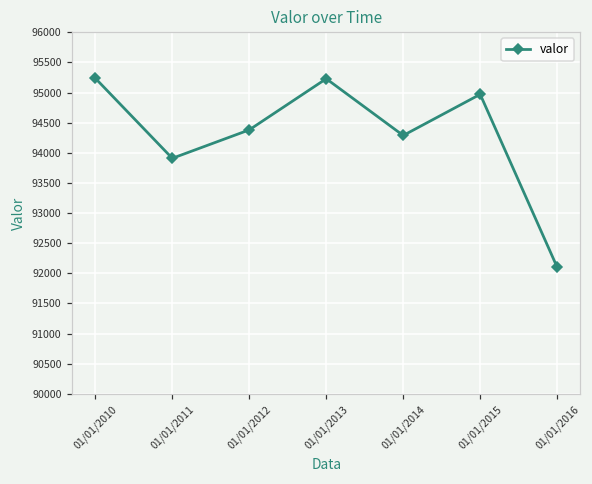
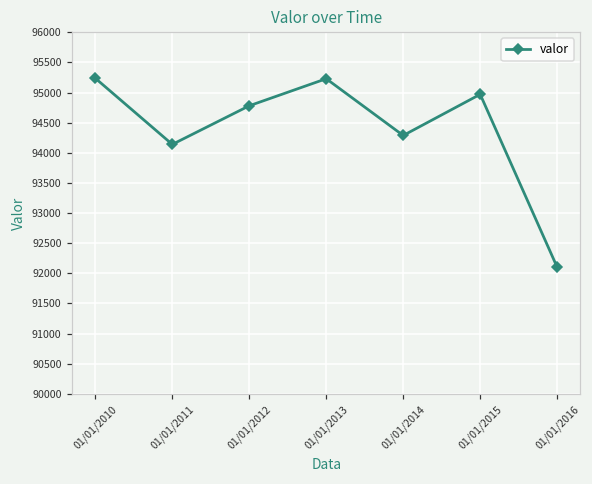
  {
    "01/01/2010": 95200,
-   "01/01/2011": 93900,
-   "01/01/2012": 94400,
+   "01/01/2011": 94100,
+   "01/01/2012": 94800,
    "01/01/2013": 95200,
    "01/01/2014": 94300,
    "01/01/2015": 95000,
    "01/01/2016": 92100
  }
